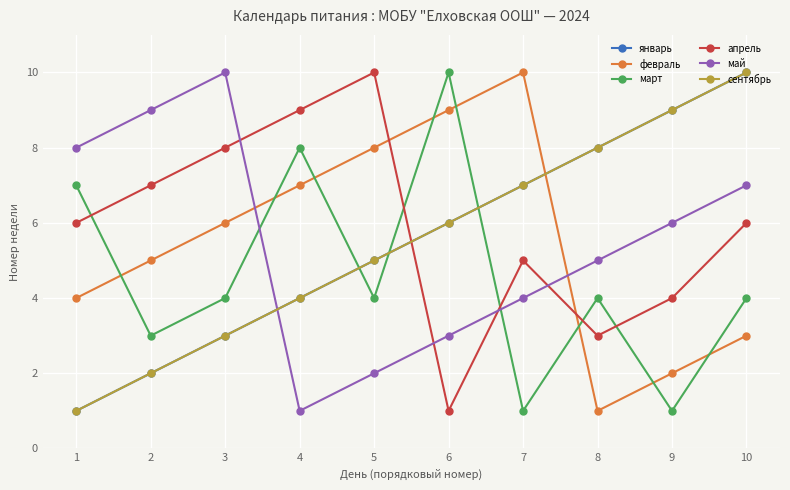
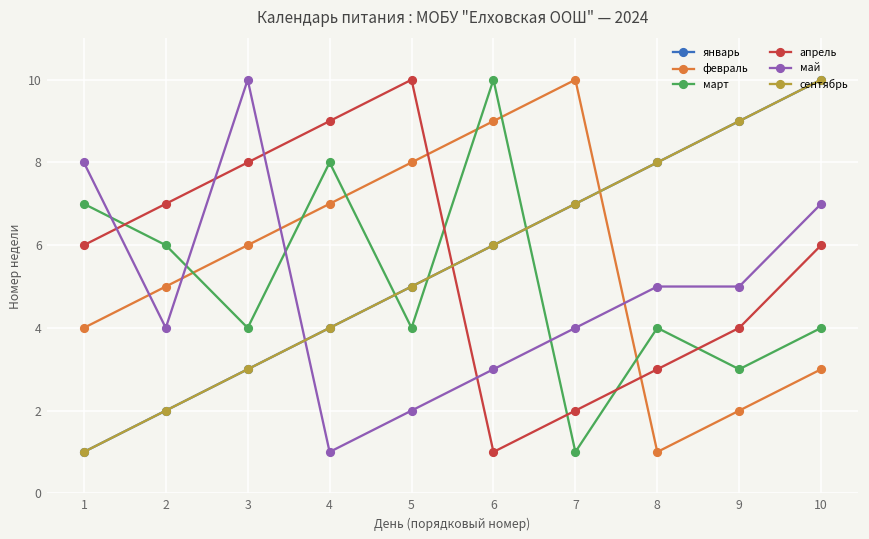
  {
    "март": {
      "1": 7,
-     "2": 3,
+     "2": 6,
      "3": 4,
      "4": 8,
      "5": 4,
      "6": 10,
      "7": 1,
      "8": 4,
-     "9": 1,
+     "9": 3,
      "10": 4
    },
    "апрель": {
      "1": 6,
      "2": 7,
      "3": 8,
      "4": 9,
      "5": 10,
      "6": 1,
-     "7": 5,
+     "7": 2,
      "8": 3,
      "9": 4,
      "10": 6
    },
    "май": {
      "1": 8,
-     "2": 9,
+     "2": 4,
      "3": 10,
      "4": 1,
      "5": 2,
      "6": 3,
      "7": 4,
      "8": 5,
-     "9": 6,
+     "9": 5,
      "10": 7
    }
  }
